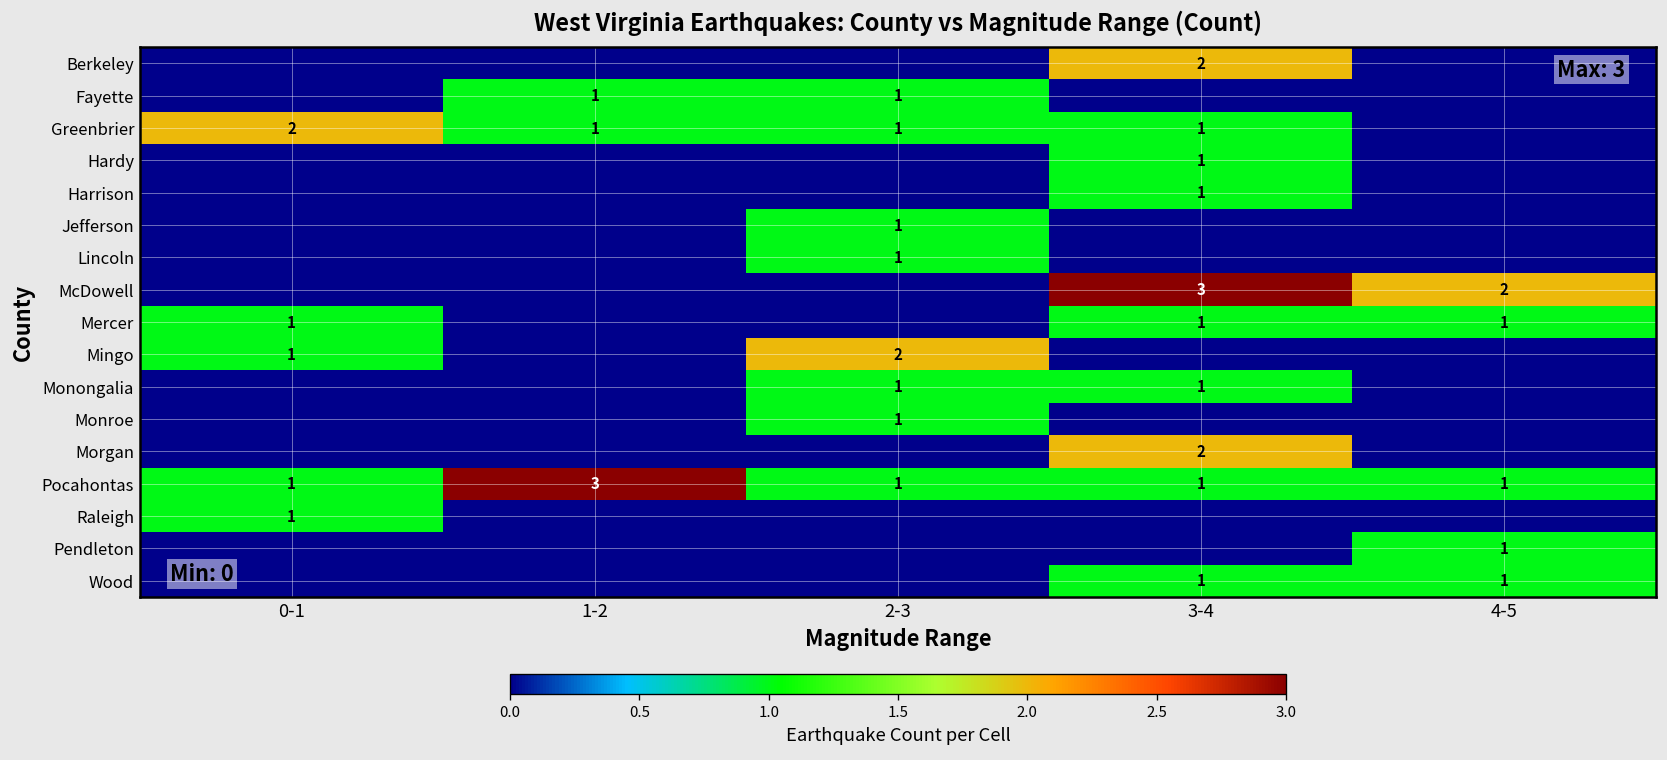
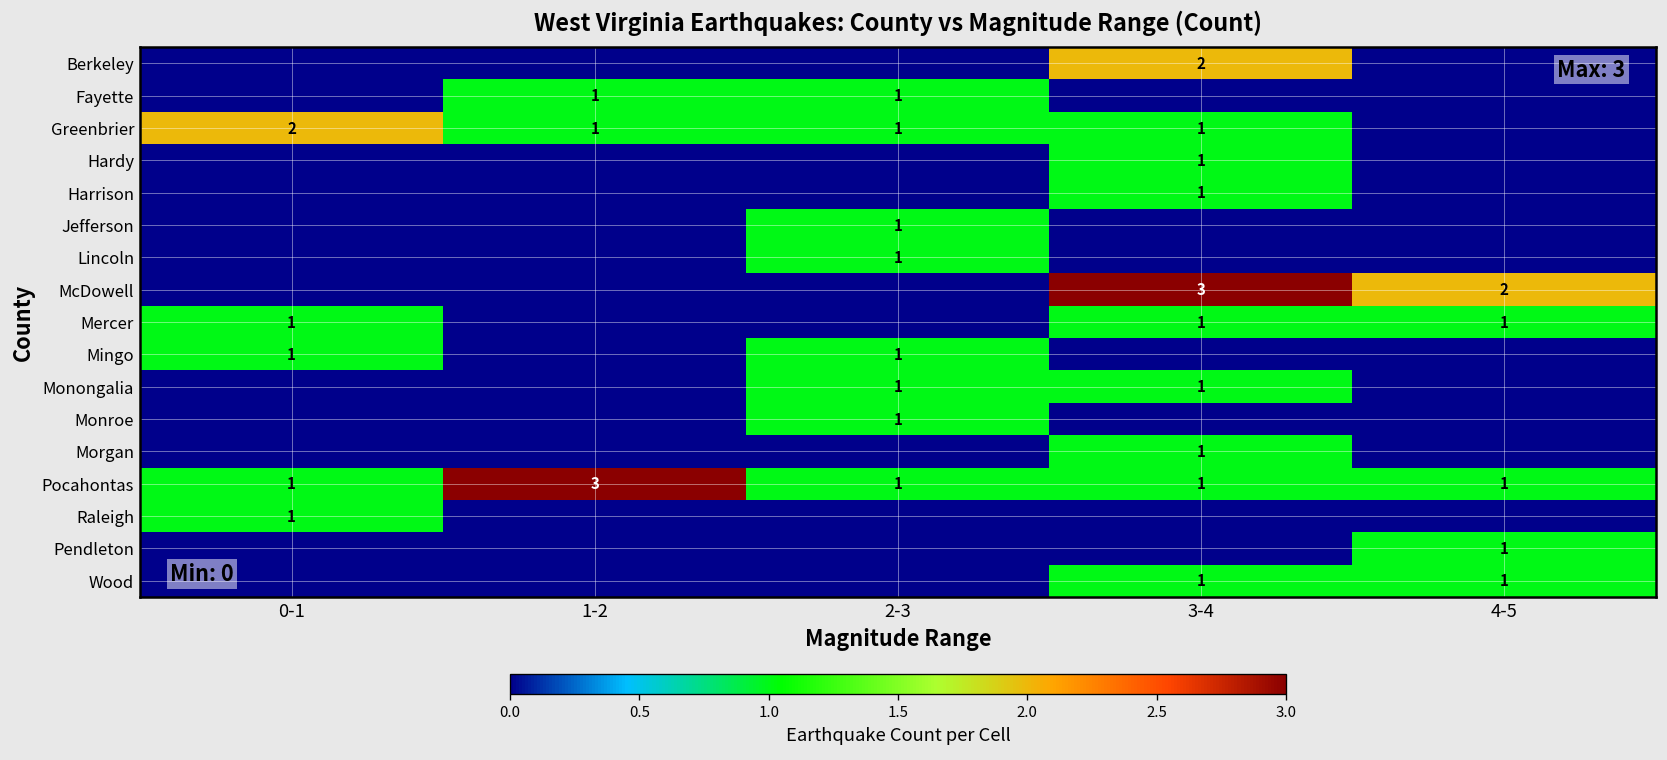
  {
    "Berkeley": {
      "3-4": 2
    },
    "Fayette": {
      "1-2": 1,
      "2-3": 1
    },
    "Greenbrier": {
      "0-1": 2,
      "1-2": 1,
      "2-3": 1,
      "3-4": 1
    },
    "Hardy": {
      "3-4": 1
    },
    "Harrison": {
      "3-4": 1
    },
    "Jefferson": {
      "2-3": 1
    },
    "Lincoln": {
      "2-3": 1
    },
    "McDowell": {
      "3-4": 3,
      "4-5": 2
    },
    "Mercer": {
      "0-1": 1,
      "3-4": 1,
      "4-5": 1
    },
    "Mingo": {
      "0-1": 1,
-     "2-3": 2
+     "2-3": 1
    },
    "Monongalia": {
      "2-3": 1,
      "3-4": 1
    },
    "Monroe": {
      "2-3": 1
    },
    "Morgan": {
-     "3-4": 2
+     "3-4": 1
    },
    "Pocahontas": {
      "0-1": 1,
      "1-2": 3,
      "2-3": 1,
      "3-4": 1,
      "4-5": 1
    },
    "Raleigh": {
      "0-1": 1
    },
    "Pendleton": {
      "4-5": 1
    },
    "Wood": {
      "3-4": 1,
      "4-5": 1
    }
  }
